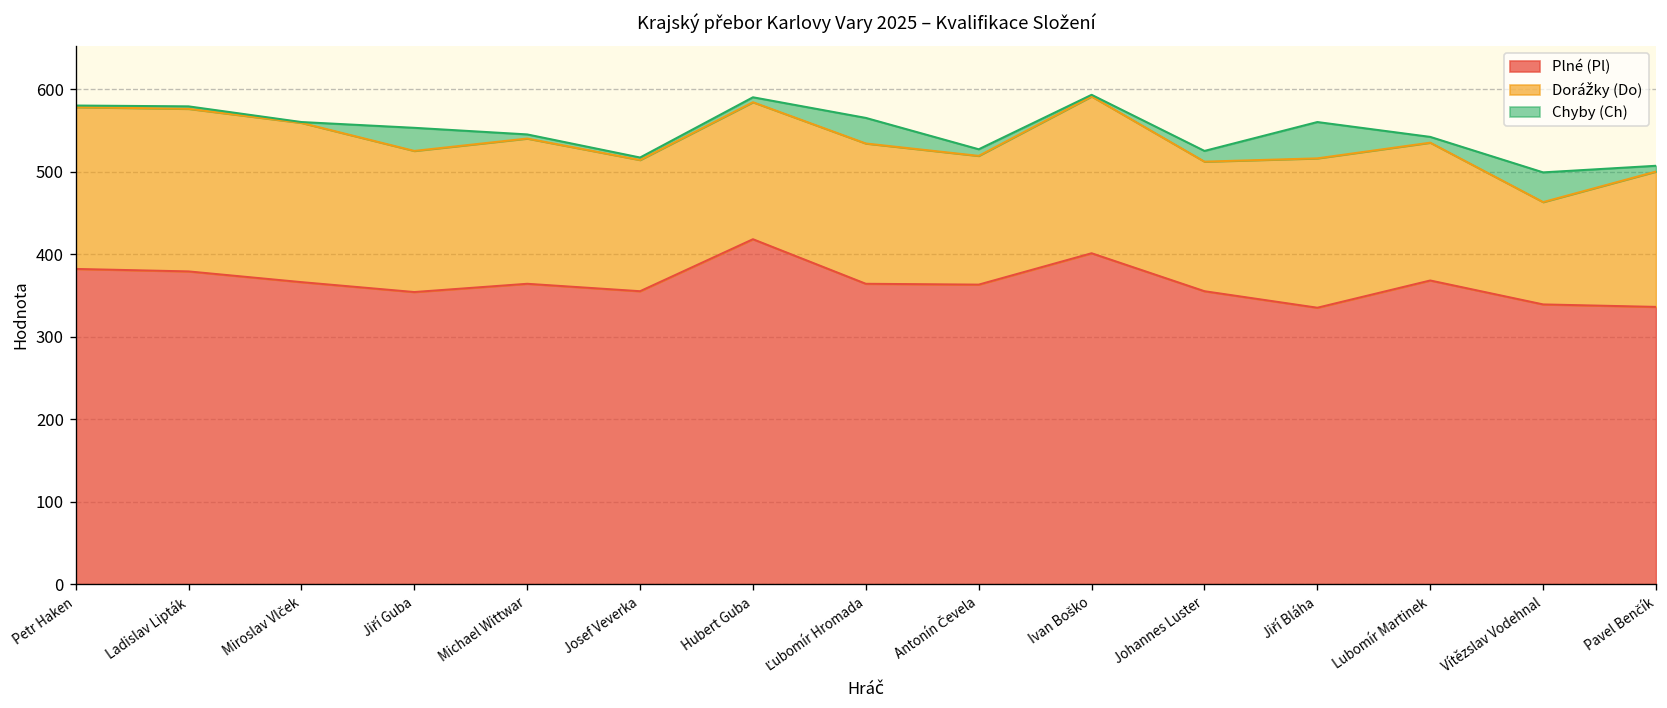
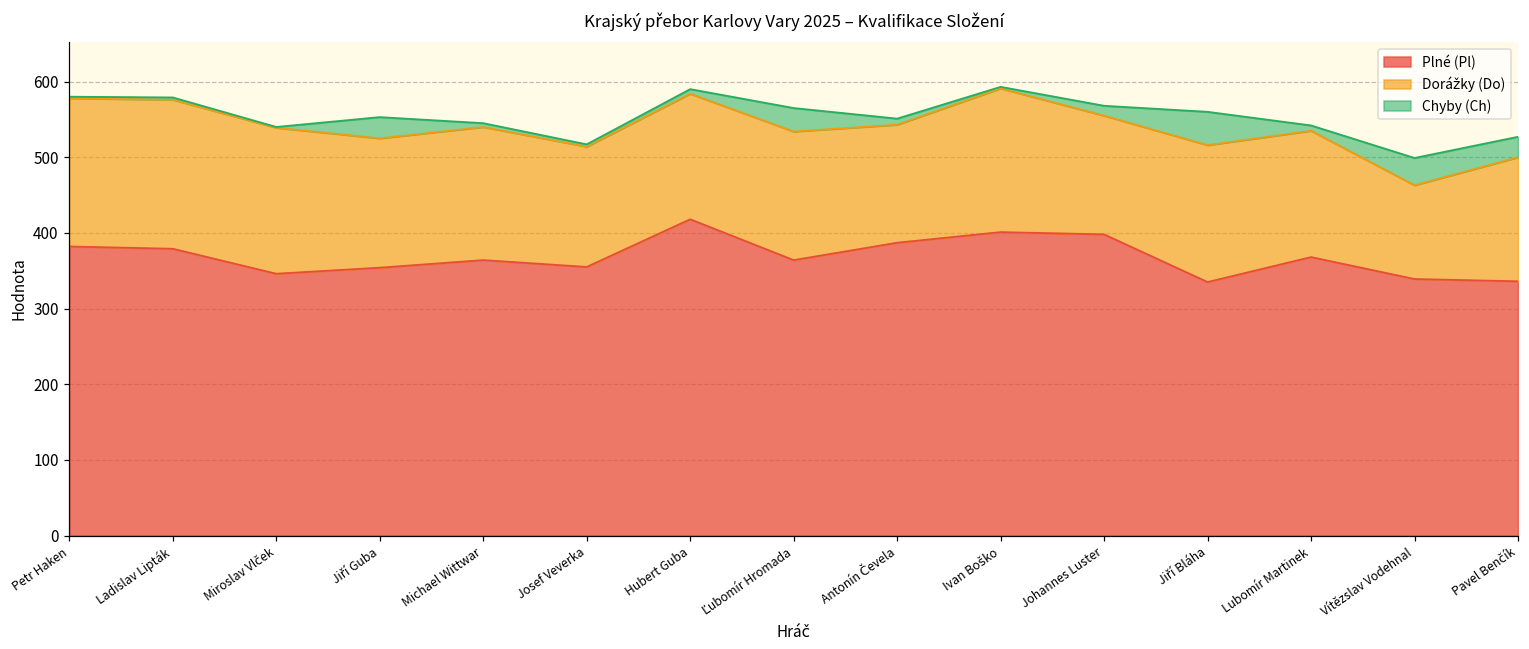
  {
    "Plné (Pl)": {
      "Petr Haken": 380,
      "Ladislav Lipták": 380,
-     "Miroslav Vlček": 370,
+     "Miroslav Vlček": 350,
      "Jiří Guba": 350,
      "Michael Wittwar": 360,
      "Josef Veverka": 360,
      "Hubert Guba": 420,
      "Ľubomír Hromada": 360,
-     "Antonín Čevela": 360,
+     "Antonín Čevela": 390,
      "Ivan Boško": 400,
-     "Johannes Luster": 360,
+     "Johannes Luster": 400,
      "Jiří Bláha": 340,
      "Lubomír Martinek": 370,
      "Vítězslav Vodehnal": 340,
      "Pavel Benčík": 340
    },
    "Dorážky (Do)": {
      "Jiří Guba": 170,
      "Michael Wittwar": 180,
      "Hubert Guba": 170,
      "Ľubomír Hromada": 170,
      "Antonín Čevela": 160,
      "Johannes Luster": 160,
      "Jiří Bláha": 180,
      "Lubomír Martinek": 170,
      "Vítězslav Vodehnal": 120,
      "Pavel Benčík": 160
    },
    "Chyby (Ch)": {
      "Jiří Guba": 30,
      "Michael Wittwar": 10,
      "Hubert Guba": 10,
      "Ľubomír Hromada": 30,
      "Antonín Čevela": 10,
      "Johannes Luster": 10,
      "Jiří Bláha": 40,
      "Lubomír Martinek": 10,
      "Vítězslav Vodehnal": 40,
-     "Pavel Benčík": 10
+     "Pavel Benčík": 30
    }
  }
